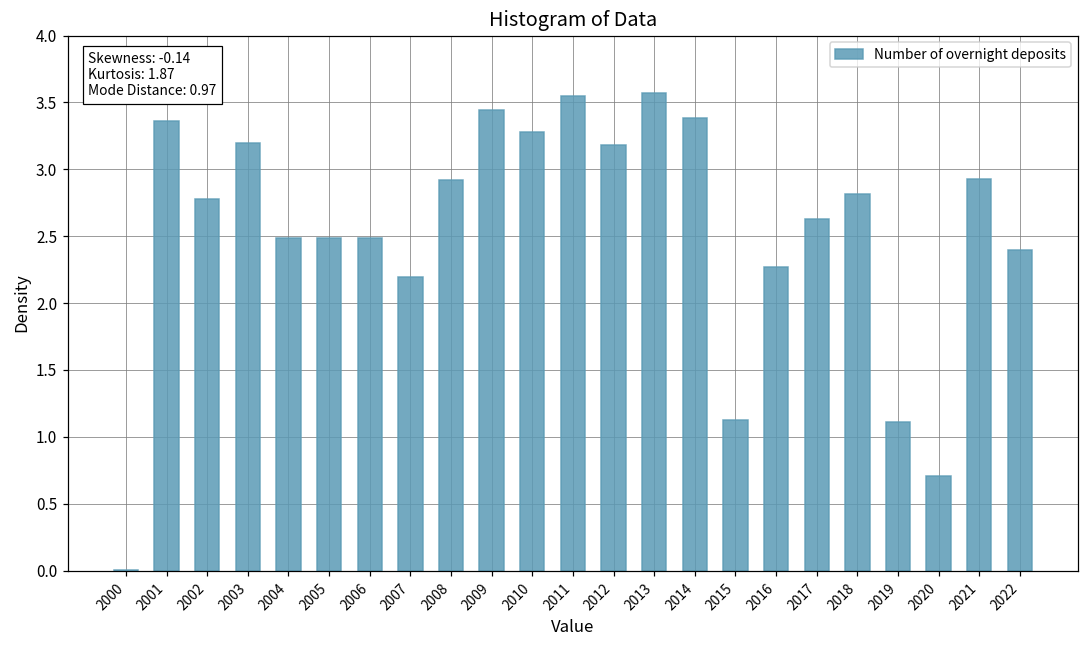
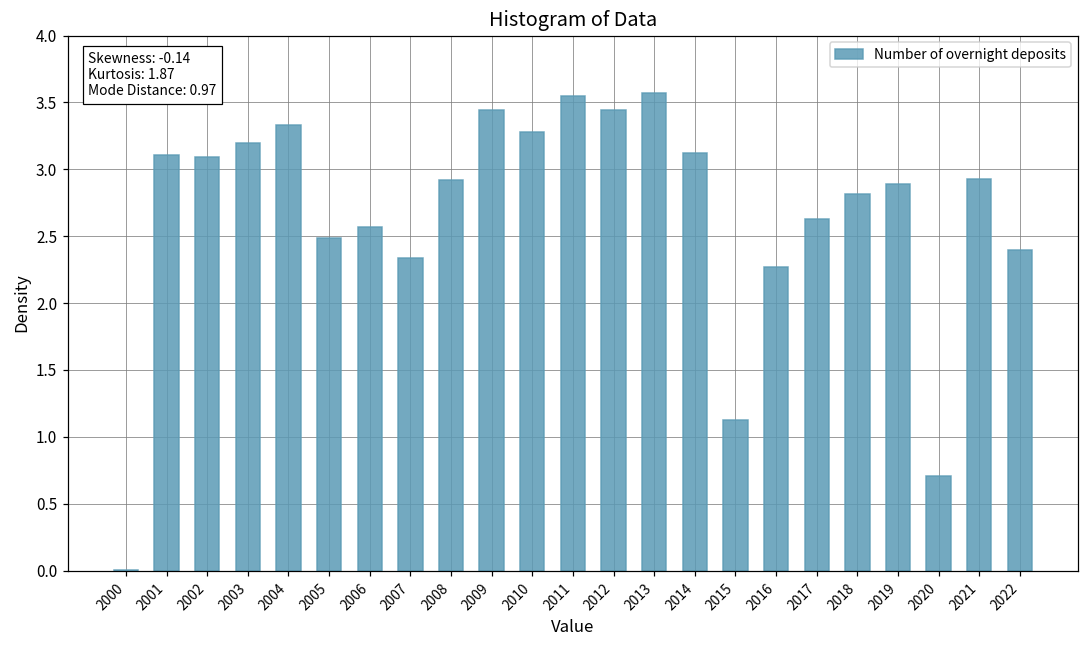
  {
-   "2001": 3.36,
-   "2002": 2.78,
+   "2001": 3.11,
+   "2002": 3.09,
    "2003": 3.20,
-   "2004": 2.48,
+   "2004": 3.33,
    "2005": 2.48,
-   "2006": 2.48,
-   "2007": 2.19,
+   "2006": 2.57,
+   "2007": 2.34,
    "2008": 2.92,
    "2009": 3.44,
    "2010": 3.28,
    "2011": 3.55,
-   "2012": 3.18,
+   "2012": 3.44,
    "2013": 3.57,
-   "2014": 3.39,
+   "2014": 3.12,
    "2015": 1.13,
    "2016": 2.27,
    "2017": 2.63,
    "2018": 2.81,
-   "2019": 1.11,
+   "2019": 2.89,
    "2020": 0.71,
    "2021": 2.93,
    "2022": 2.40
  }
